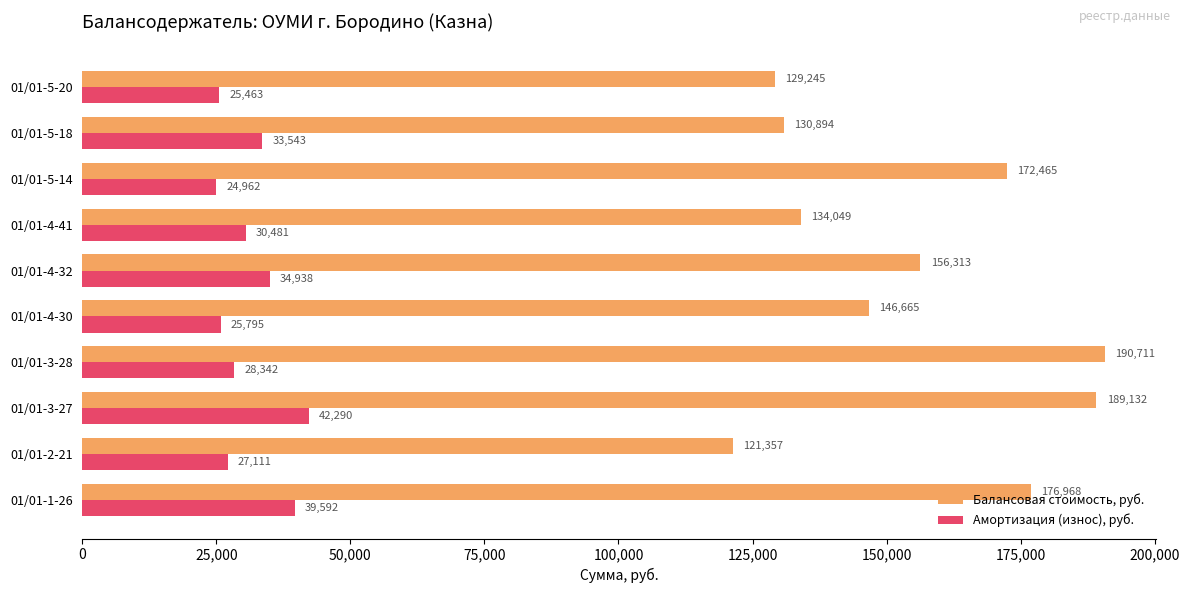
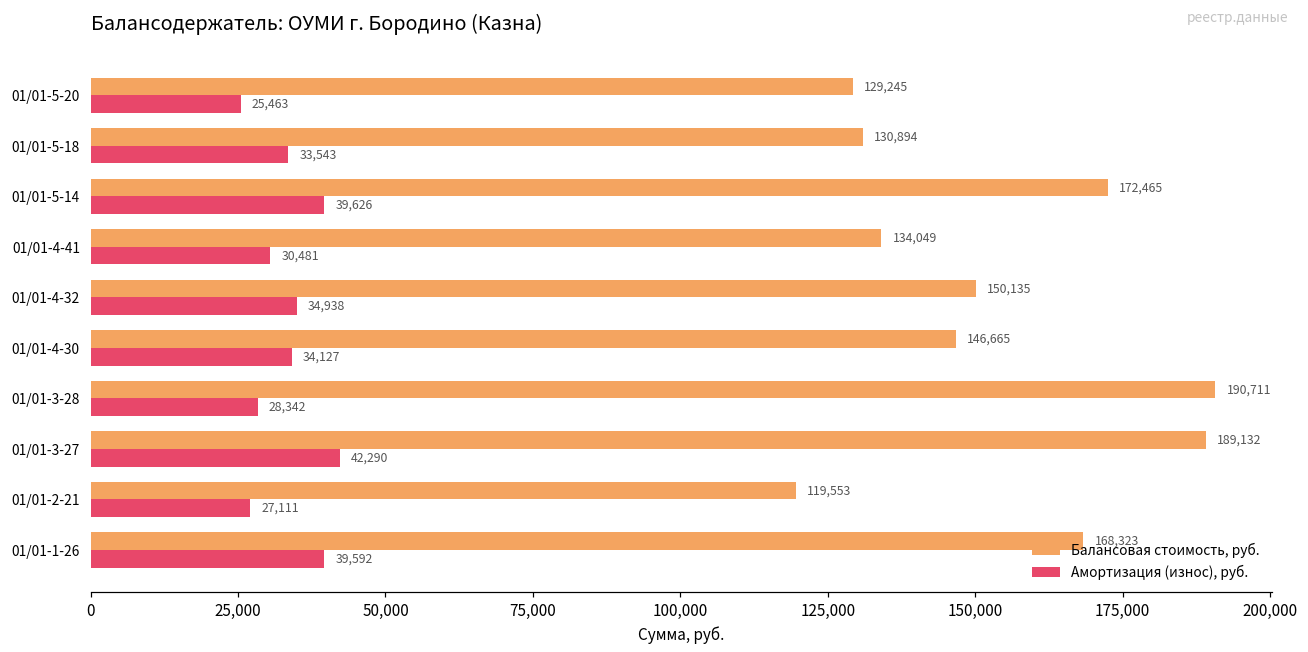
  {
    "Балансовая стоимость, руб.": {
      "01/01-5-20": "129,245",
      "01/01-5-18": "130,894",
      "01/01-5-14": "172,465",
      "01/01-4-41": "134,049",
-     "01/01-4-32": "156,313",
+     "01/01-4-32": "150,135",
      "01/01-4-30": "146,665",
      "01/01-3-28": "190,711",
      "01/01-3-27": "189,132",
-     "01/01-2-21": "121,357",
-     "01/01-1-26": "176,968"
+     "01/01-2-21": "119,553",
+     "01/01-1-26": "168,323"
    },
    "Амортизация (износ), руб.": {
      "01/01-5-20": "25,463",
      "01/01-5-18": "33,543",
-     "01/01-5-14": "24,962",
+     "01/01-5-14": "39,626",
      "01/01-4-41": "30,481",
      "01/01-4-32": "34,938",
-     "01/01-4-30": "25,795",
+     "01/01-4-30": "34,127",
      "01/01-3-28": "28,342",
      "01/01-3-27": "42,290",
      "01/01-2-21": "27,111",
      "01/01-1-26": "39,592"
    }
  }
